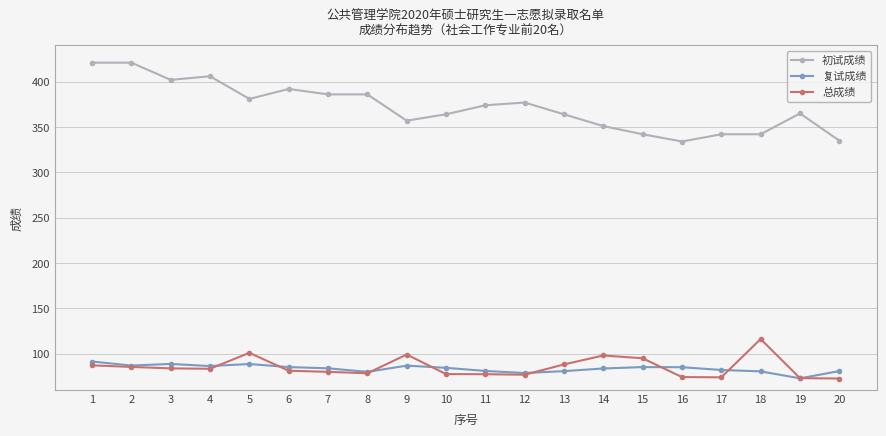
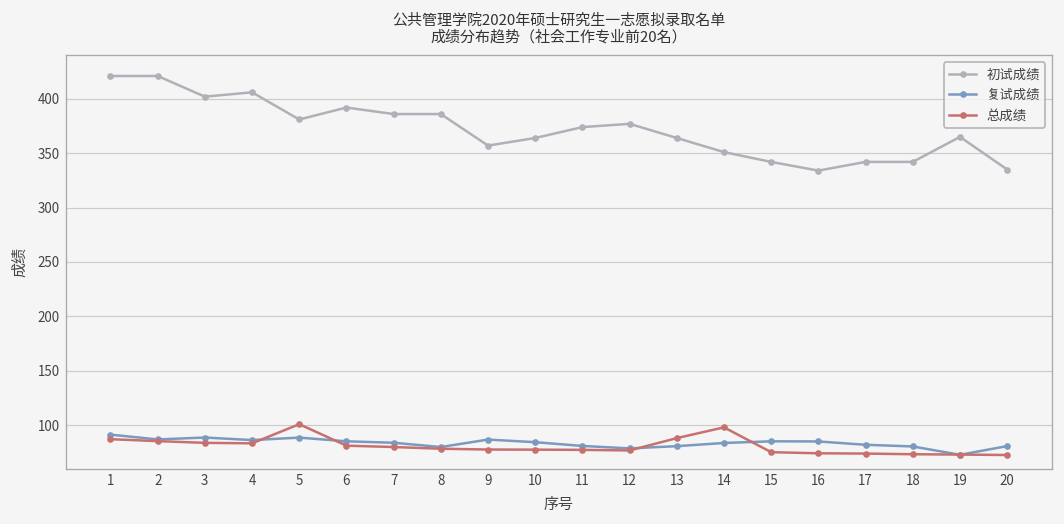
  {
    "总成绩": {
      "1": 90,
      "3": 80,
      "4": 80,
      "5": 100,
      "6": 80,
      "7": 80,
-     "9": 100,
+     "9": 80,
      "10": 80,
      "11": 80,
      "13": 90,
      "14": 100,
-     "15": 90,
+     "15": 80,
      "16": 70,
      "17": 70,
-     "18": 120,
+     "18": 70,
      "20": 70
    }
  }
